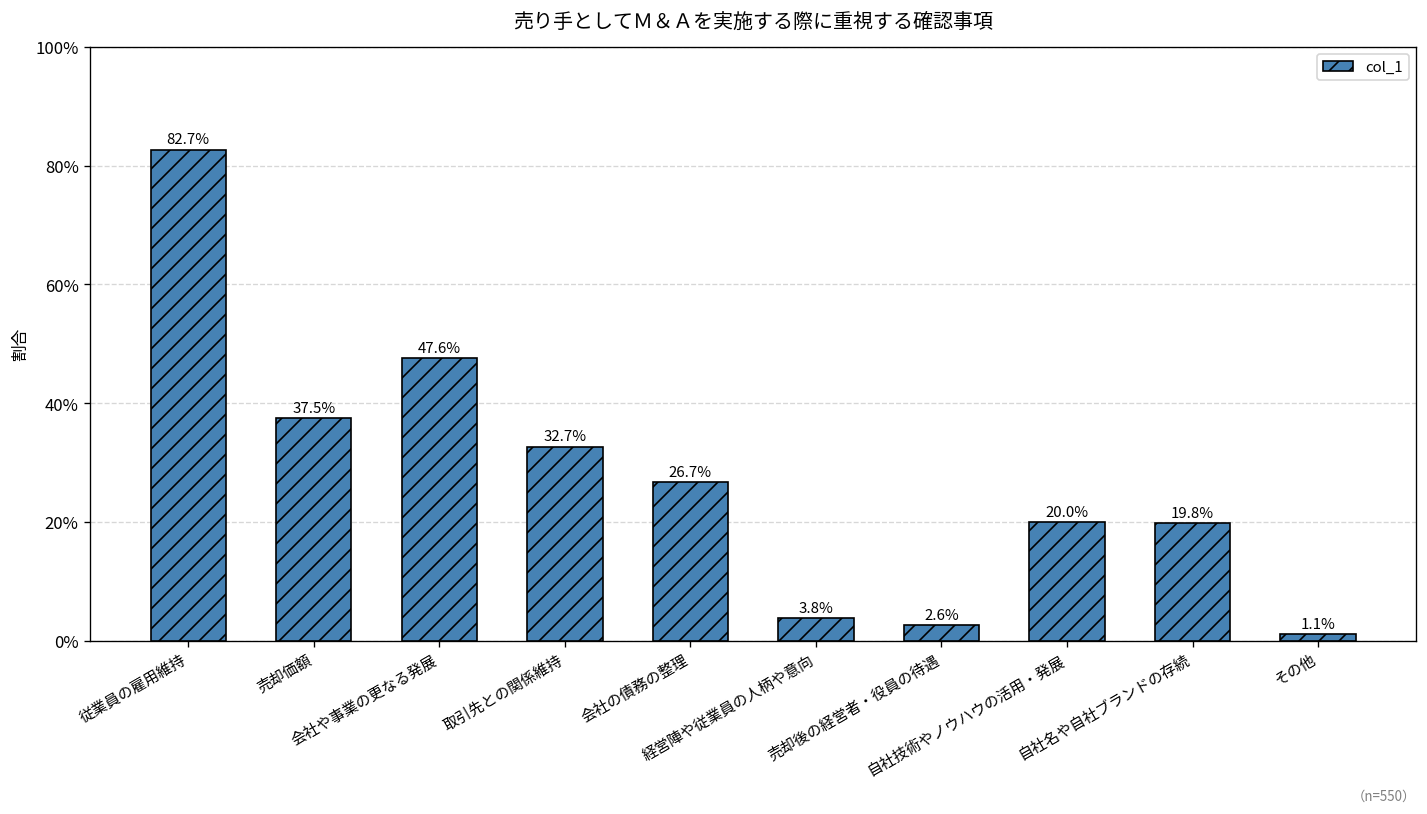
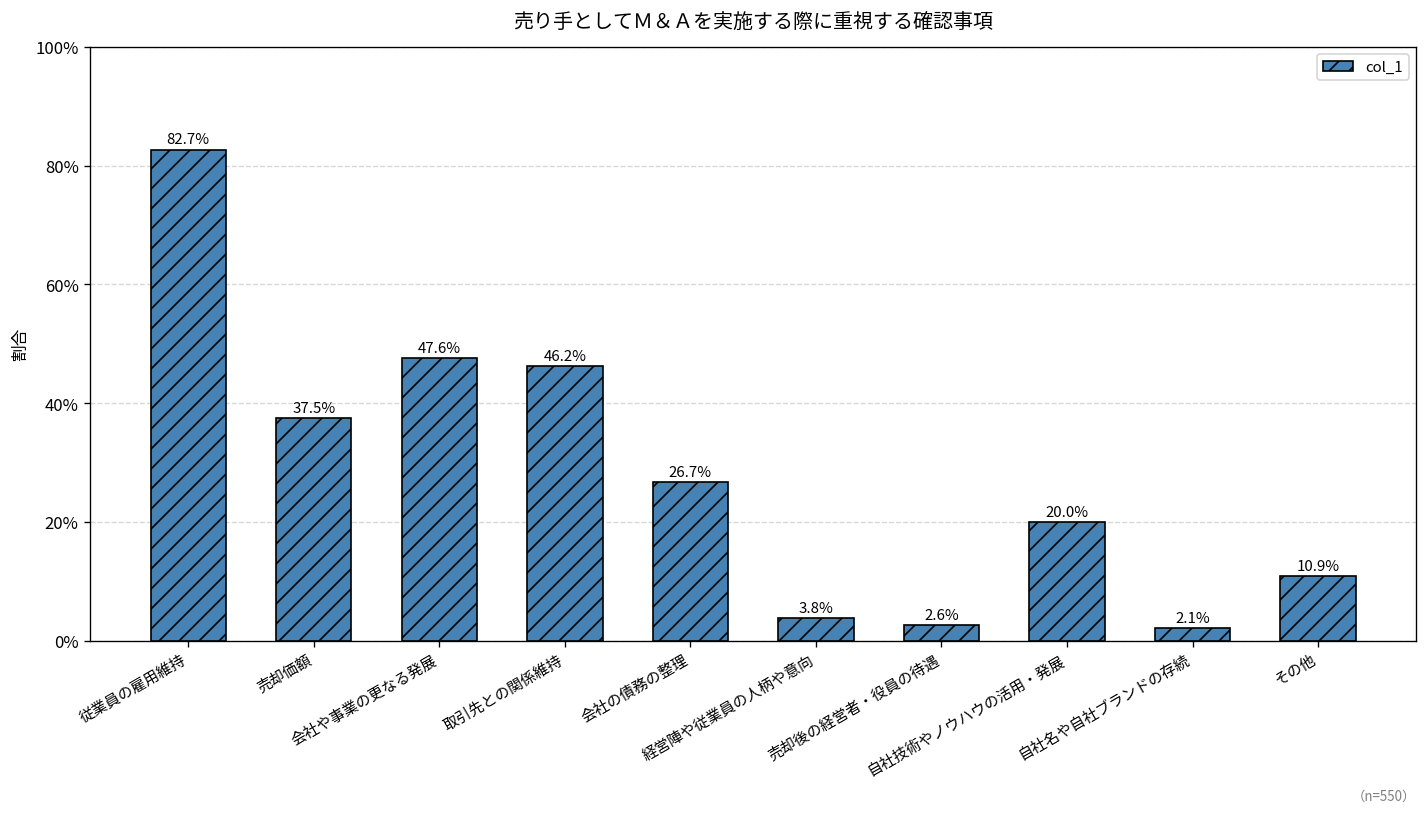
  {
    "従業員の雇用維持": "82.7%",
    "売却価額": "37.5%",
    "会社や事業の更なる発展": "47.6%",
-   "取引先との関係維持": "32.7%",
+   "取引先との関係維持": "46.2%",
    "会社の債務の整理": "26.7%",
    "経営陣や従業員の人柄や意向": "3.8%",
    "売却後の経営者・役員の待遇": "2.6%",
    "自社技術やノウハウの活用・発展": "20.0%",
-   "自社名や自社ブランドの存続": "19.8%",
-   "その他": "1.1%"
+   "自社名や自社ブランドの存続": "2.1%",
+   "その他": "10.9%"
  }
